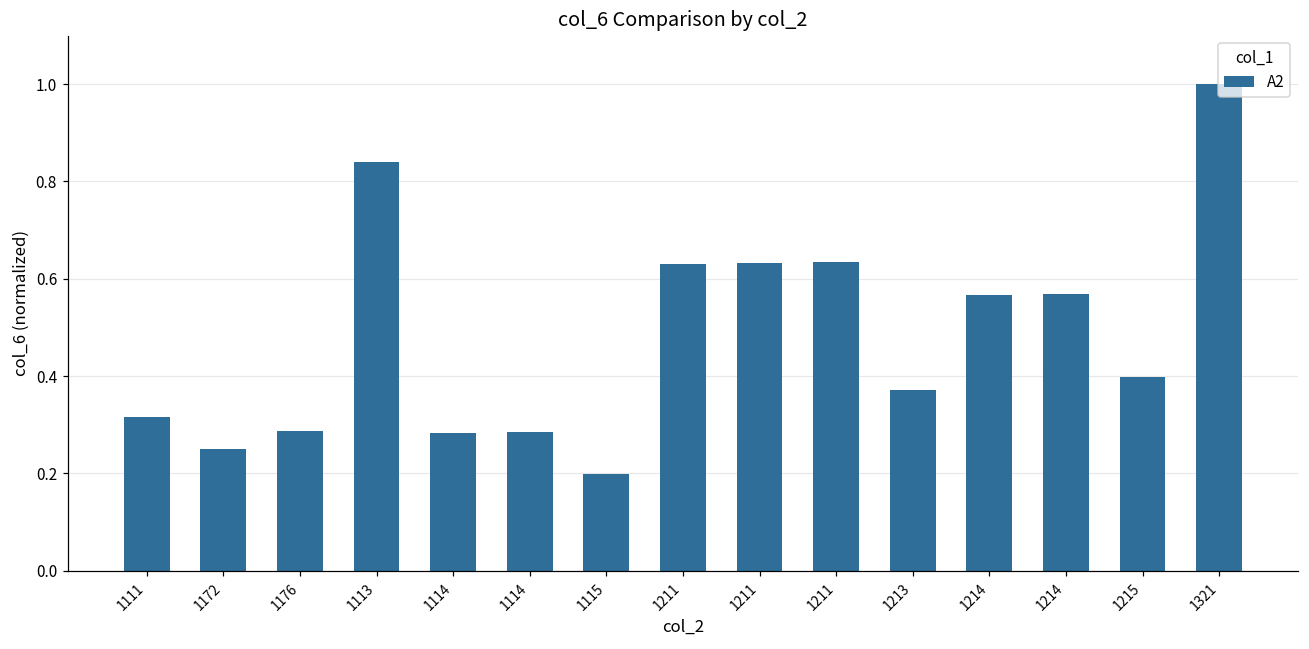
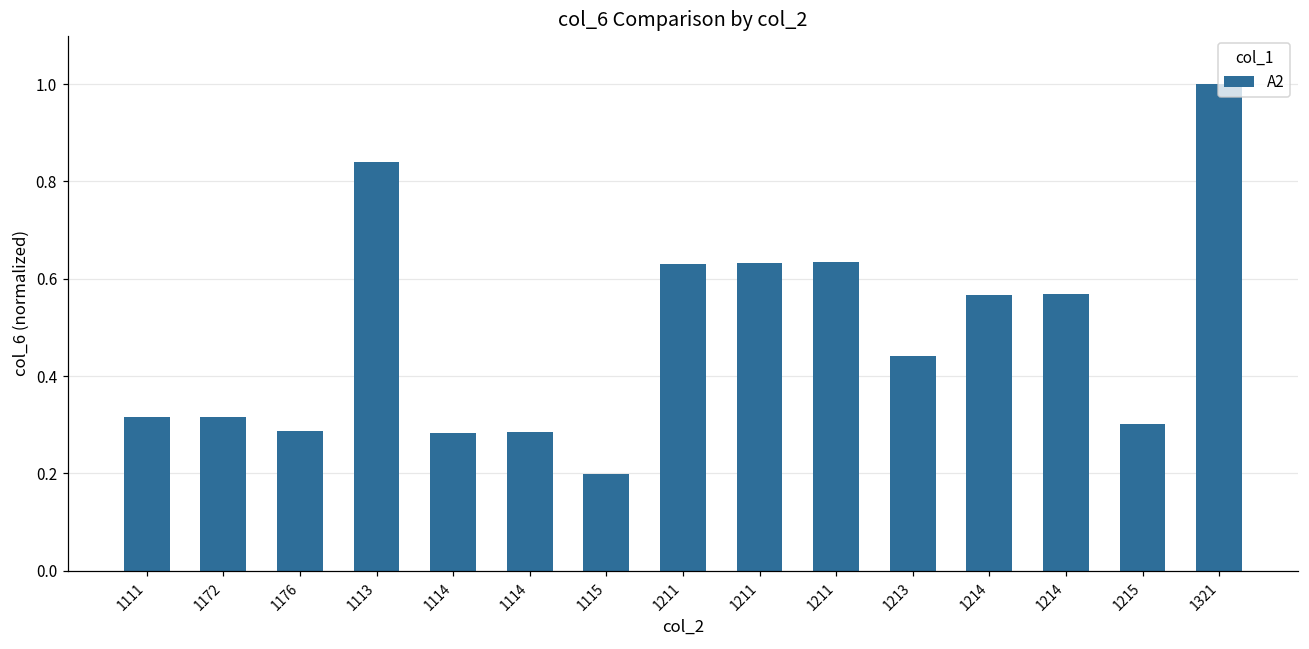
  {
    "1111": 0.32,
-   "1172": 0.25,
+   "1172": 0.32,
    "1176": 0.29,
    "1113": 0.84,
    "1115": 0.20,
-   "1213": 0.37,
-   "1215": 0.40
+   "1213": 0.44,
+   "1215": 0.30
  }
